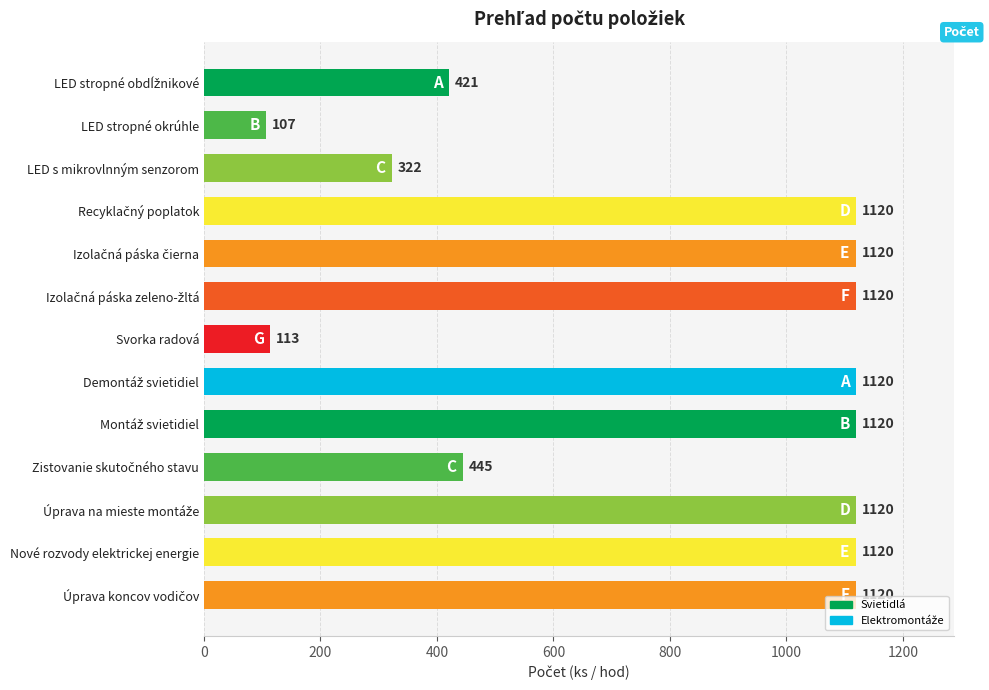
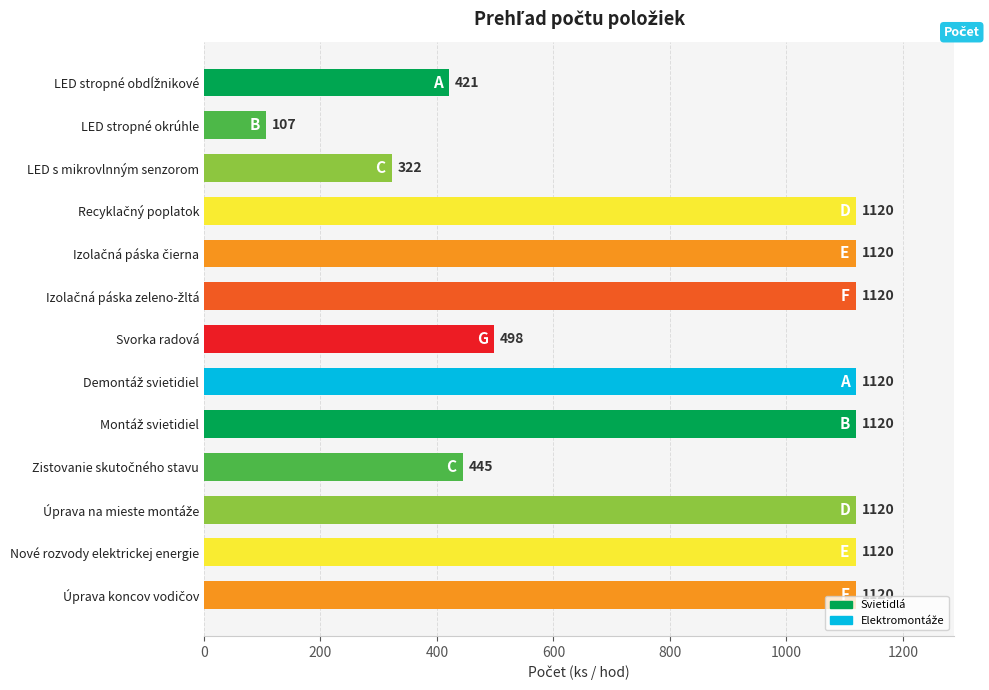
  {
    "LED stropné obdĺžnikové": 421,
    "LED stropné okrúhle": 107,
    "LED s mikrovlnným senzorom": 322,
    "Recyklačný poplatok": 1120,
    "Izolačná páska čierna": 1120,
    "Izolačná páska zeleno-žltá": 1120,
-   "Svorka radová": 113,
+   "Svorka radová": 498,
    "Demontáž svietidiel": 1120,
    "Montáž svietidiel": 1120,
    "Zistovanie skutočného stavu": 445,
    "Úprava na mieste montáže": 1120,
    "Nové rozvody elektrickej energie": 1120
  }
